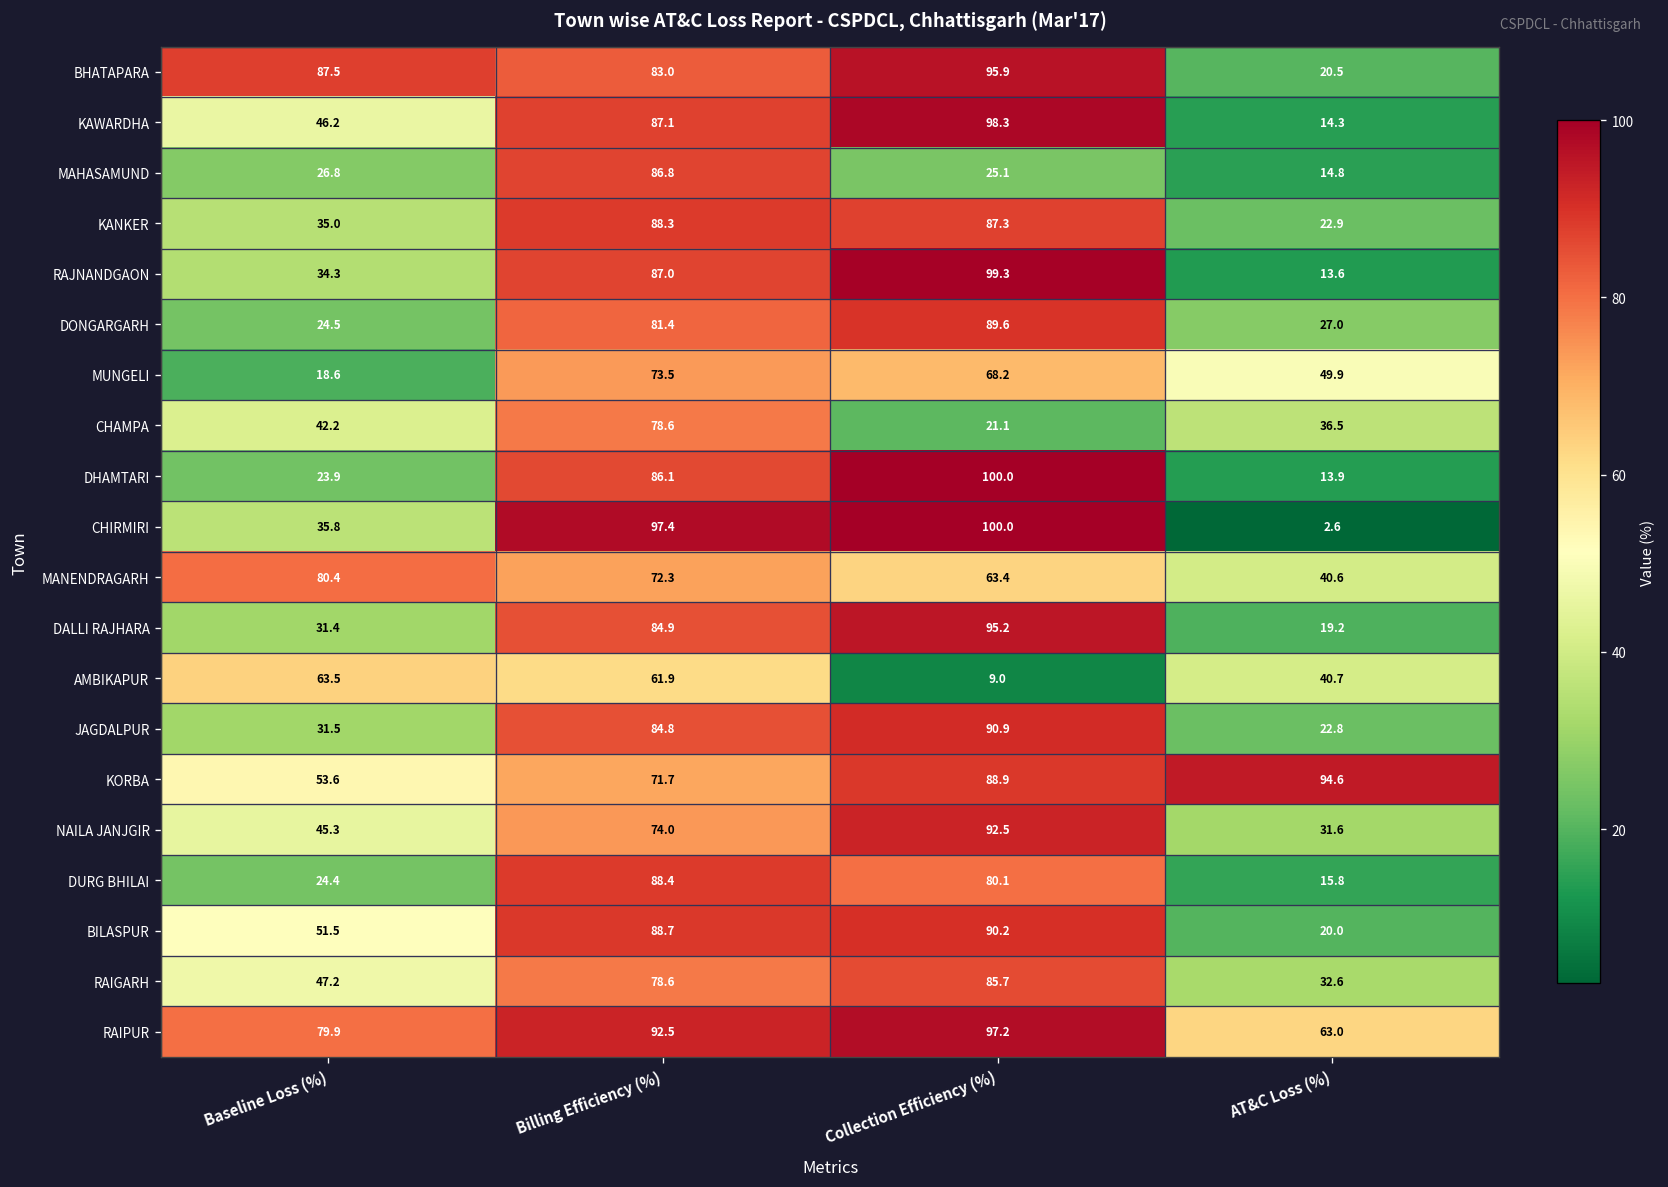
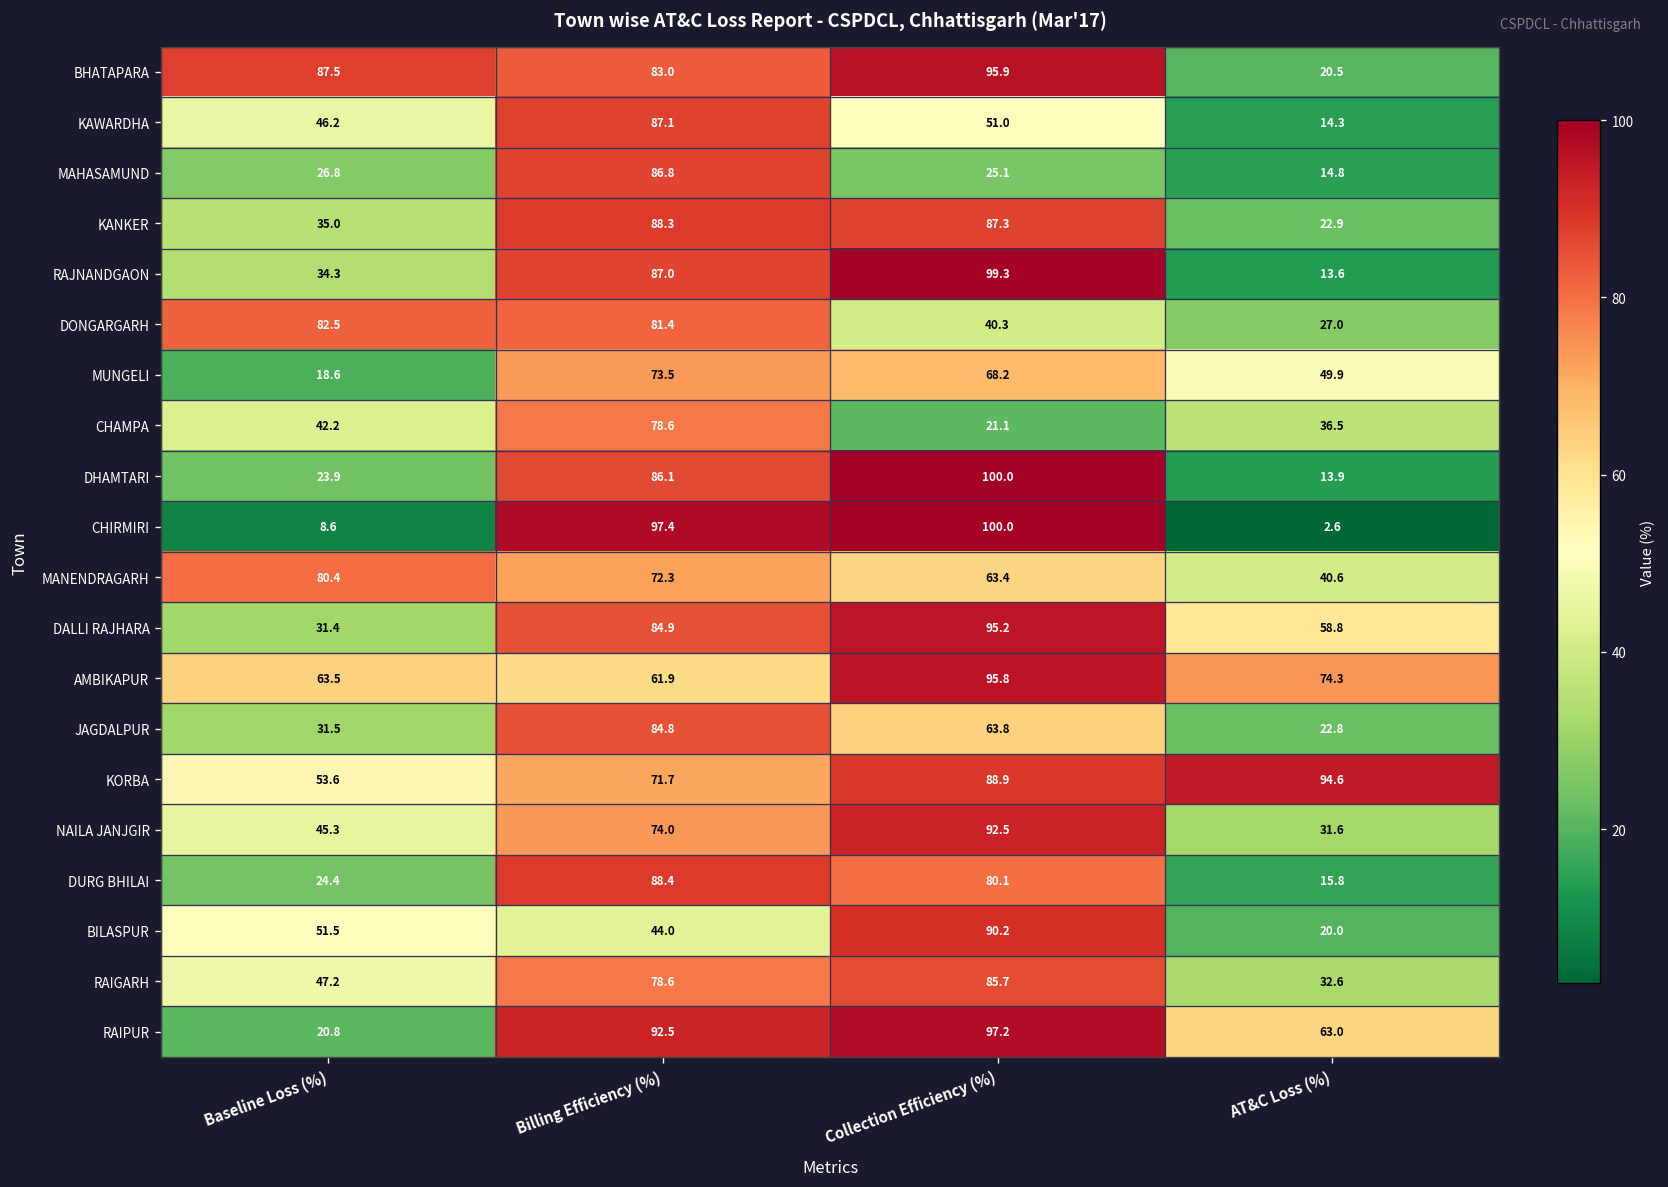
  {
    "BHATAPARA": {
      "Baseline Loss (%)": 87.5,
      "Billing Efficiency (%)": 83.0,
      "Collection Efficiency (%)": 95.9,
      "AT&C Loss (%)": 20.5
    },
    "KAWARDHA": {
      "Baseline Loss (%)": 46.2,
      "Billing Efficiency (%)": 87.1,
-     "Collection Efficiency (%)": 98.3,
+     "Collection Efficiency (%)": 51.0,
      "AT&C Loss (%)": 14.3
    },
    "MAHASAMUND": {
      "Baseline Loss (%)": 26.8,
      "Billing Efficiency (%)": 86.8,
      "Collection Efficiency (%)": 25.1,
      "AT&C Loss (%)": 14.8
    },
    "KANKER": {
      "Baseline Loss (%)": 35.0,
      "Billing Efficiency (%)": 88.3,
      "Collection Efficiency (%)": 87.3,
      "AT&C Loss (%)": 22.9
    },
    "RAJNANDGAON": {
      "Baseline Loss (%)": 34.3,
      "Billing Efficiency (%)": 87.0,
      "Collection Efficiency (%)": 99.3,
      "AT&C Loss (%)": 13.6
    },
    "DONGARGARH": {
-     "Baseline Loss (%)": 24.5,
+     "Baseline Loss (%)": 82.5,
      "Billing Efficiency (%)": 81.4,
-     "Collection Efficiency (%)": 89.6,
+     "Collection Efficiency (%)": 40.3,
      "AT&C Loss (%)": 27.0
    },
    "MUNGELI": {
      "Baseline Loss (%)": 18.6,
      "Billing Efficiency (%)": 73.5,
      "Collection Efficiency (%)": 68.2,
      "AT&C Loss (%)": 49.9
    },
    "CHAMPA": {
      "Baseline Loss (%)": 42.2,
      "Billing Efficiency (%)": 78.6,
      "Collection Efficiency (%)": 21.1,
      "AT&C Loss (%)": 36.5
    },
    "DHAMTARI": {
      "Baseline Loss (%)": 23.9,
      "Billing Efficiency (%)": 86.1,
      "Collection Efficiency (%)": 100.0,
      "AT&C Loss (%)": 13.9
    },
    "CHIRMIRI": {
-     "Baseline Loss (%)": 35.8,
+     "Baseline Loss (%)": 8.6,
      "Billing Efficiency (%)": 97.4,
      "Collection Efficiency (%)": 100.0,
      "AT&C Loss (%)": 2.6
    },
    "MANENDRAGARH": {
      "Baseline Loss (%)": 80.4,
      "Billing Efficiency (%)": 72.3,
      "Collection Efficiency (%)": 63.4,
      "AT&C Loss (%)": 40.6
    },
    "DALLI RAJHARA": {
      "Baseline Loss (%)": 31.4,
      "Billing Efficiency (%)": 84.9,
      "Collection Efficiency (%)": 95.2,
-     "AT&C Loss (%)": 19.2
+     "AT&C Loss (%)": 58.8
    },
    "AMBIKAPUR": {
      "Baseline Loss (%)": 63.5,
      "Billing Efficiency (%)": 61.9,
-     "Collection Efficiency (%)": 9.0,
-     "AT&C Loss (%)": 40.7
+     "Collection Efficiency (%)": 95.8,
+     "AT&C Loss (%)": 74.3
    },
    "JAGDALPUR": {
      "Baseline Loss (%)": 31.5,
      "Billing Efficiency (%)": 84.8,
-     "Collection Efficiency (%)": 90.9,
+     "Collection Efficiency (%)": 63.8,
      "AT&C Loss (%)": 22.8
    },
    "KORBA": {
      "Baseline Loss (%)": 53.6,
      "Billing Efficiency (%)": 71.7,
      "Collection Efficiency (%)": 88.9,
      "AT&C Loss (%)": 94.6
    },
    "NAILA JANJGIR": {
      "Baseline Loss (%)": 45.3,
      "Billing Efficiency (%)": 74.0,
      "Collection Efficiency (%)": 92.5,
      "AT&C Loss (%)": 31.6
    },
    "DURG BHILAI": {
      "Baseline Loss (%)": 24.4,
      "Billing Efficiency (%)": 88.4,
      "Collection Efficiency (%)": 80.1,
      "AT&C Loss (%)": 15.8
    },
    "BILASPUR": {
      "Baseline Loss (%)": 51.5,
-     "Billing Efficiency (%)": 88.7,
+     "Billing Efficiency (%)": 44.0,
      "Collection Efficiency (%)": 90.2,
      "AT&C Loss (%)": 20.0
    },
    "RAIGARH": {
      "Baseline Loss (%)": 47.2,
      "Billing Efficiency (%)": 78.6,
      "Collection Efficiency (%)": 85.7,
      "AT&C Loss (%)": 32.6
    },
    "RAIPUR": {
-     "Baseline Loss (%)": 79.9,
+     "Baseline Loss (%)": 20.8,
      "Billing Efficiency (%)": 92.5,
      "Collection Efficiency (%)": 97.2,
      "AT&C Loss (%)": 63.0
    }
  }
